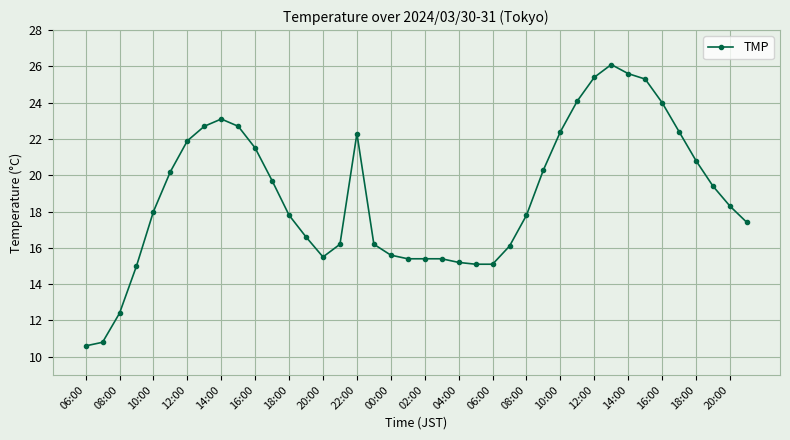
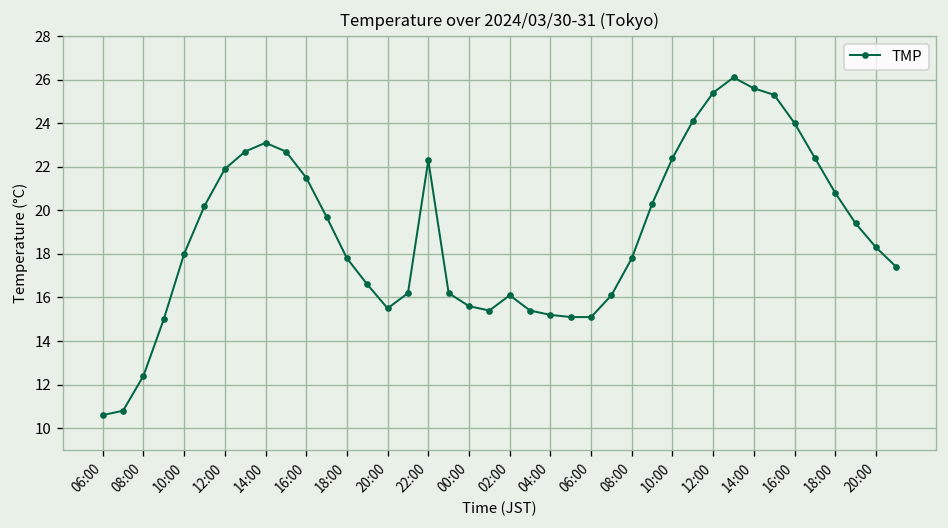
  {
    "22:00": 22.3,
    "00:00": 15.6,
-   "02:00": 15.4,
+   "02:00": 16.1,
    "04:00": 15.2
  }
